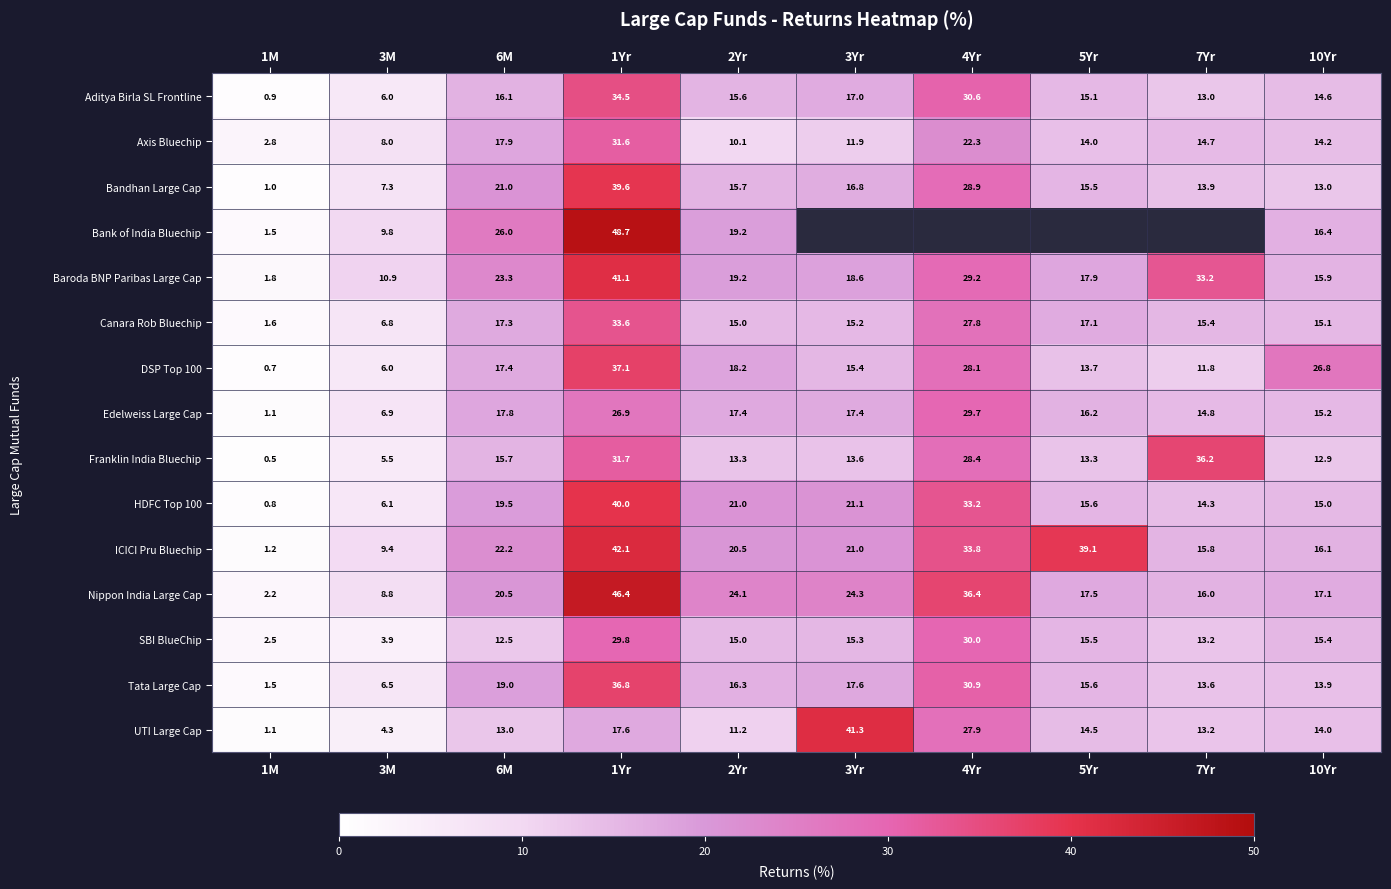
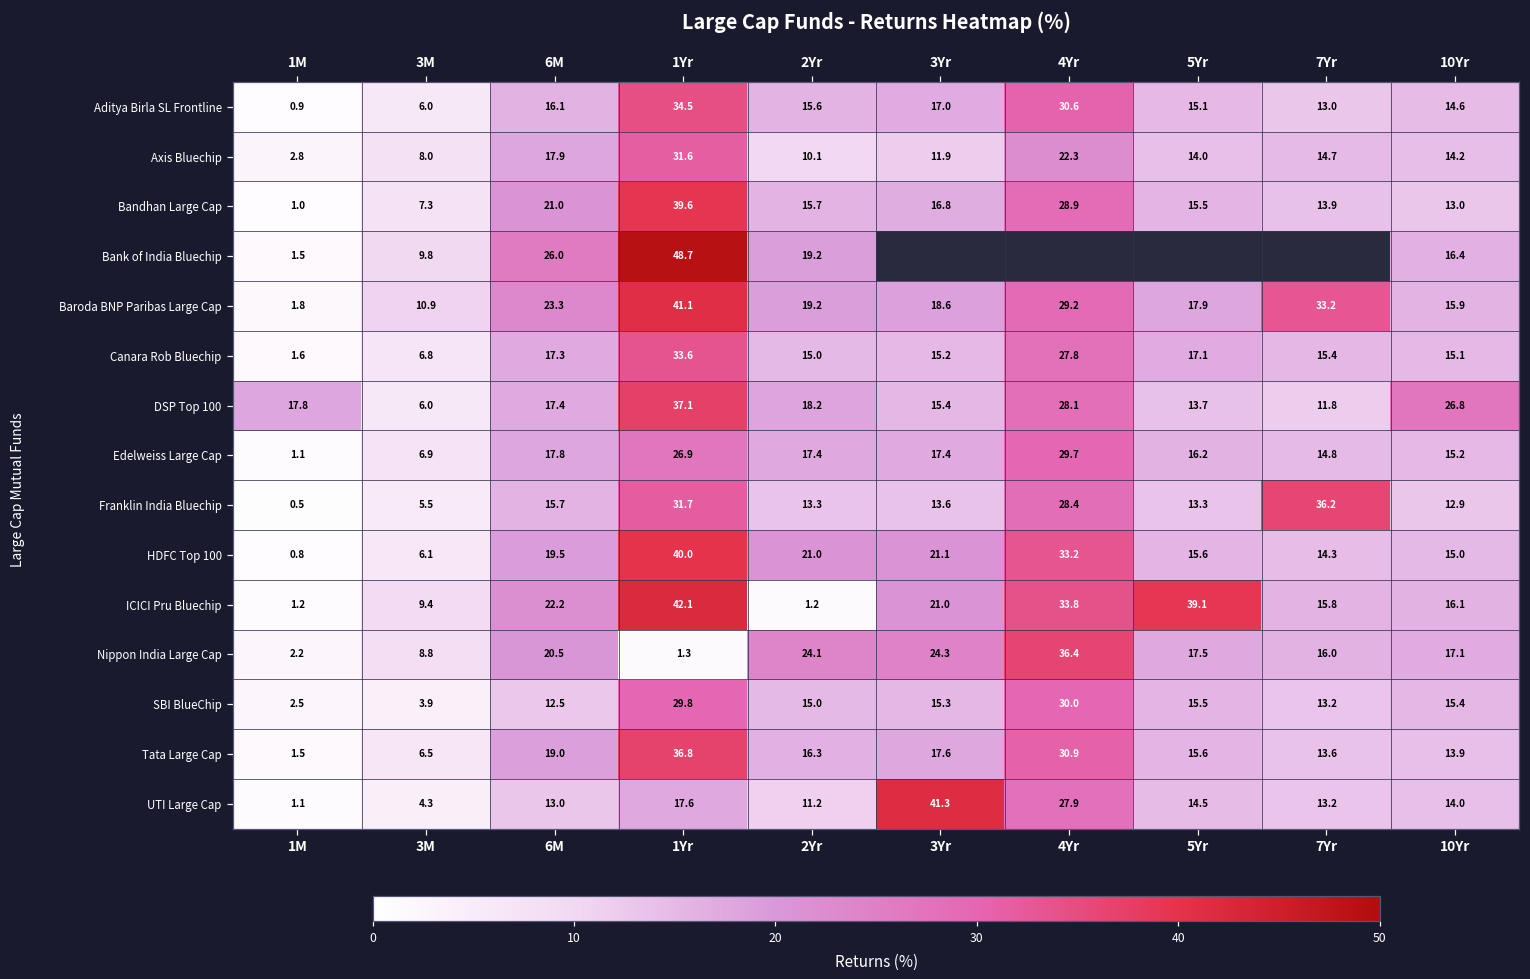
  {
    "Aditya Birla SL Frontline": {
      "1M": 0.9,
      "3M": 6.0,
      "6M": 16.1,
      "1Yr": 34.5,
      "2Yr": 15.6,
      "3Yr": 17.0,
      "4Yr": 30.6,
      "5Yr": 15.1,
      "7Yr": 13.0,
      "10Yr": 14.6
    },
    "Axis Bluechip": {
      "1M": 2.8,
      "3M": 8.0,
      "6M": 17.9,
      "1Yr": 31.6,
      "2Yr": 10.1,
      "3Yr": 11.9,
      "4Yr": 22.3,
      "5Yr": 14.0,
      "7Yr": 14.7,
      "10Yr": 14.2
    },
    "Bandhan Large Cap": {
      "1M": 1.0,
      "3M": 7.3,
      "6M": 21.0,
      "1Yr": 39.6,
      "2Yr": 15.7,
      "3Yr": 16.8,
      "4Yr": 28.9,
      "5Yr": 15.5,
      "7Yr": 13.9,
      "10Yr": 13.0
    },
    "Bank of India Bluechip": {
      "1M": 1.5,
      "3M": 9.8,
      "6M": 26.0,
      "1Yr": 48.7,
      "2Yr": 19.2,
      "10Yr": 16.4
    },
    "Baroda BNP Paribas Large Cap": {
      "1M": 1.8,
      "3M": 10.9,
      "6M": 23.3,
      "1Yr": 41.1,
      "2Yr": 19.2,
      "3Yr": 18.6,
      "4Yr": 29.2,
      "5Yr": 17.9,
      "7Yr": 33.2,
      "10Yr": 15.9
    },
    "Canara Rob Bluechip": {
      "1M": 1.6,
      "3M": 6.8,
      "6M": 17.3,
      "1Yr": 33.6,
      "2Yr": 15.0,
      "3Yr": 15.2,
      "4Yr": 27.8,
      "5Yr": 17.1,
      "7Yr": 15.4,
      "10Yr": 15.1
    },
    "DSP Top 100": {
-     "1M": 0.7,
+     "1M": 17.8,
      "3M": 6.0,
      "6M": 17.4,
      "1Yr": 37.1,
      "2Yr": 18.2,
      "3Yr": 15.4,
      "4Yr": 28.1,
      "5Yr": 13.7,
      "7Yr": 11.8,
      "10Yr": 26.8
    },
    "Edelweiss Large Cap": {
      "1M": 1.1,
      "3M": 6.9,
      "6M": 17.8,
      "1Yr": 26.9,
      "2Yr": 17.4,
      "3Yr": 17.4,
      "4Yr": 29.7,
      "5Yr": 16.2,
      "7Yr": 14.8,
      "10Yr": 15.2
    },
    "Franklin India Bluechip": {
      "1M": 0.5,
      "3M": 5.5,
      "6M": 15.7,
      "1Yr": 31.7,
      "2Yr": 13.3,
      "3Yr": 13.6,
      "4Yr": 28.4,
      "5Yr": 13.3,
      "7Yr": 36.2,
      "10Yr": 12.9
    },
    "HDFC Top 100": {
      "1M": 0.8,
      "3M": 6.1,
      "6M": 19.5,
      "1Yr": 40.0,
      "2Yr": 21.0,
      "3Yr": 21.1,
      "4Yr": 33.2,
      "5Yr": 15.6,
      "7Yr": 14.3,
      "10Yr": 15.0
    },
    "ICICI Pru Bluechip": {
      "1M": 1.2,
      "3M": 9.4,
      "6M": 22.2,
      "1Yr": 42.1,
-     "2Yr": 20.5,
+     "2Yr": 1.2,
      "3Yr": 21.0,
      "4Yr": 33.8,
      "5Yr": 39.1,
      "7Yr": 15.8,
      "10Yr": 16.1
    },
    "Nippon India Large Cap": {
      "1M": 2.2,
      "3M": 8.8,
      "6M": 20.5,
-     "1Yr": 46.4,
+     "1Yr": 1.3,
      "2Yr": 24.1,
      "3Yr": 24.3,
      "4Yr": 36.4,
      "5Yr": 17.5,
      "7Yr": 16.0,
      "10Yr": 17.1
    },
    "SBI BlueChip": {
      "1M": 2.5,
      "3M": 3.9,
      "6M": 12.5,
      "1Yr": 29.8,
      "2Yr": 15.0,
      "3Yr": 15.3,
      "4Yr": 30.0,
      "5Yr": 15.5,
      "7Yr": 13.2,
      "10Yr": 15.4
    },
    "Tata Large Cap": {
      "1M": 1.5,
      "3M": 6.5,
      "6M": 19.0,
      "1Yr": 36.8,
      "2Yr": 16.3,
      "3Yr": 17.6,
      "4Yr": 30.9,
      "5Yr": 15.6,
      "7Yr": 13.6,
      "10Yr": 13.9
    },
    "UTI Large Cap": {
      "1M": 1.1,
      "3M": 4.3,
      "6M": 13.0,
      "1Yr": 17.6,
      "2Yr": 11.2,
      "3Yr": 41.3,
      "4Yr": 27.9,
      "5Yr": 14.5,
      "7Yr": 13.2,
      "10Yr": 14.0
    }
  }
